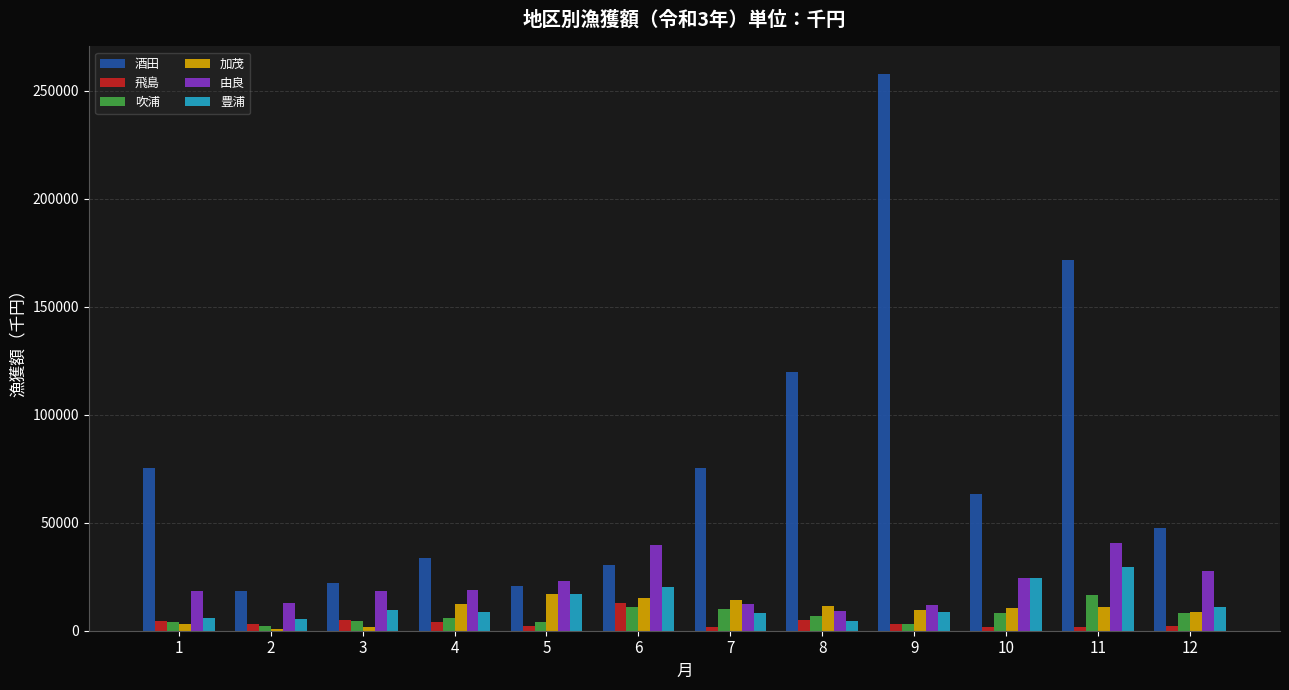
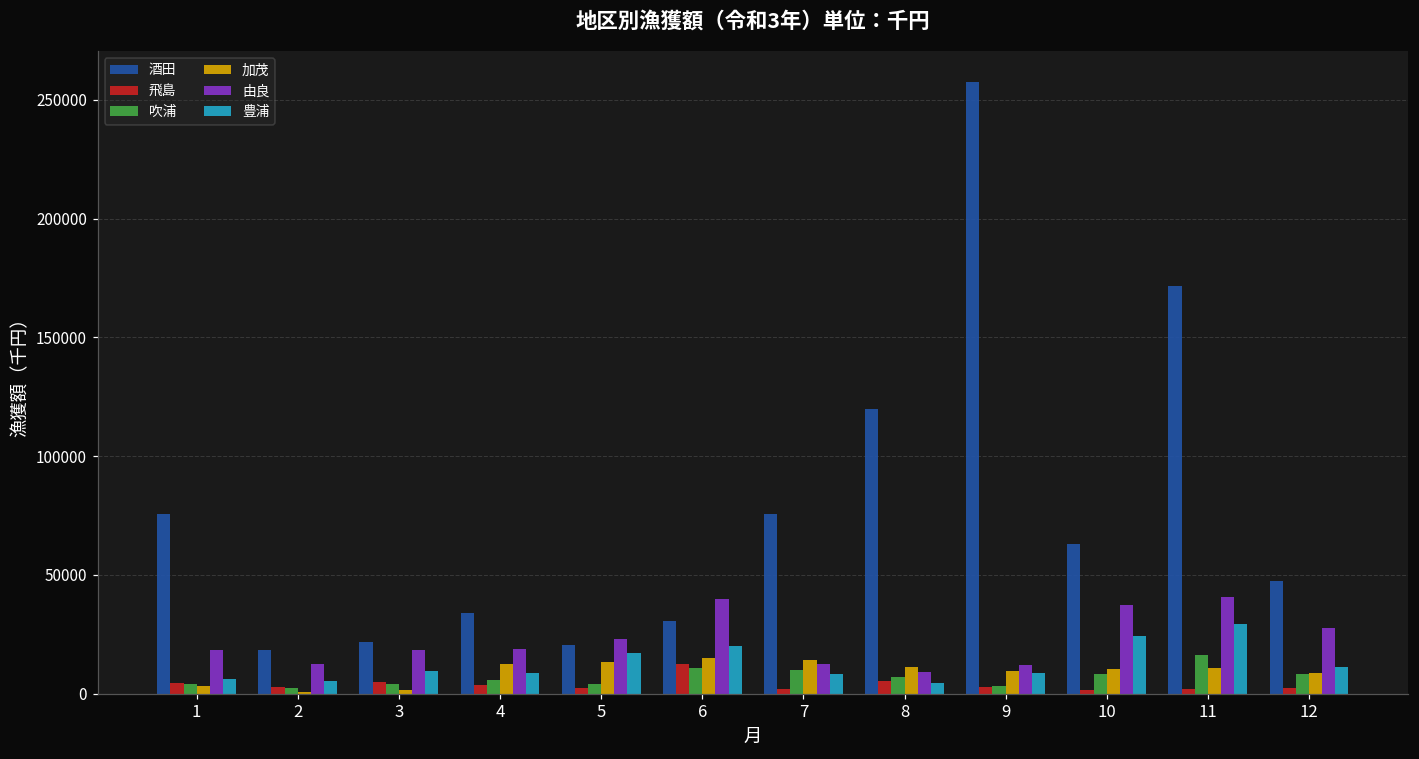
  {
    "酒田": {
      "1": 76000,
      "2": 19000,
      "3": 22000,
      "4": 34000,
      "5": 21000,
      "6": 30000,
      "7": 76000,
      "8": 120000,
      "9": 258000,
      "10": 63000,
      "11": 172000,
      "12": 47000
    },
    "飛島": {
      "1": 5000,
      "2": 3000,
      "3": 5000,
      "4": 4000,
      "5": 2000,
      "6": 13000,
      "7": 2000,
      "8": 5000,
      "9": 3000,
      "10": 2000,
      "11": 2000,
      "12": 2000
    },
    "吹浦": {
      "1": 4000,
      "2": 2000,
      "3": 4000,
      "4": 6000,
      "5": 4000,
      "6": 11000,
      "7": 10000,
      "8": 7000,
      "9": 3000,
      "10": 8000,
      "11": 16000,
      "12": 8000
    },
    "加茂": {
      "1": 3000,
      "3": 2000,
      "4": 12000,
-     "5": 17000,
+     "5": 13000,
      "6": 15000,
      "7": 14000,
      "8": 11000,
      "9": 10000,
      "10": 11000,
      "11": 11000,
      "12": 9000
    },
    "由良": {
      "1": 18000,
      "2": 13000,
      "3": 18000,
      "4": 19000,
      "5": 23000,
      "6": 40000,
      "7": 12000,
      "8": 9000,
      "9": 12000,
-     "10": 24000,
+     "10": 38000,
      "11": 41000,
      "12": 28000
    },
    "豊浦": {
      "1": 6000,
      "2": 6000,
      "3": 10000,
      "4": 9000,
      "5": 17000,
      "6": 20000,
      "7": 8000,
      "8": 5000,
      "9": 9000,
      "10": 24000,
      "11": 29000,
      "12": 11000
    }
  }
